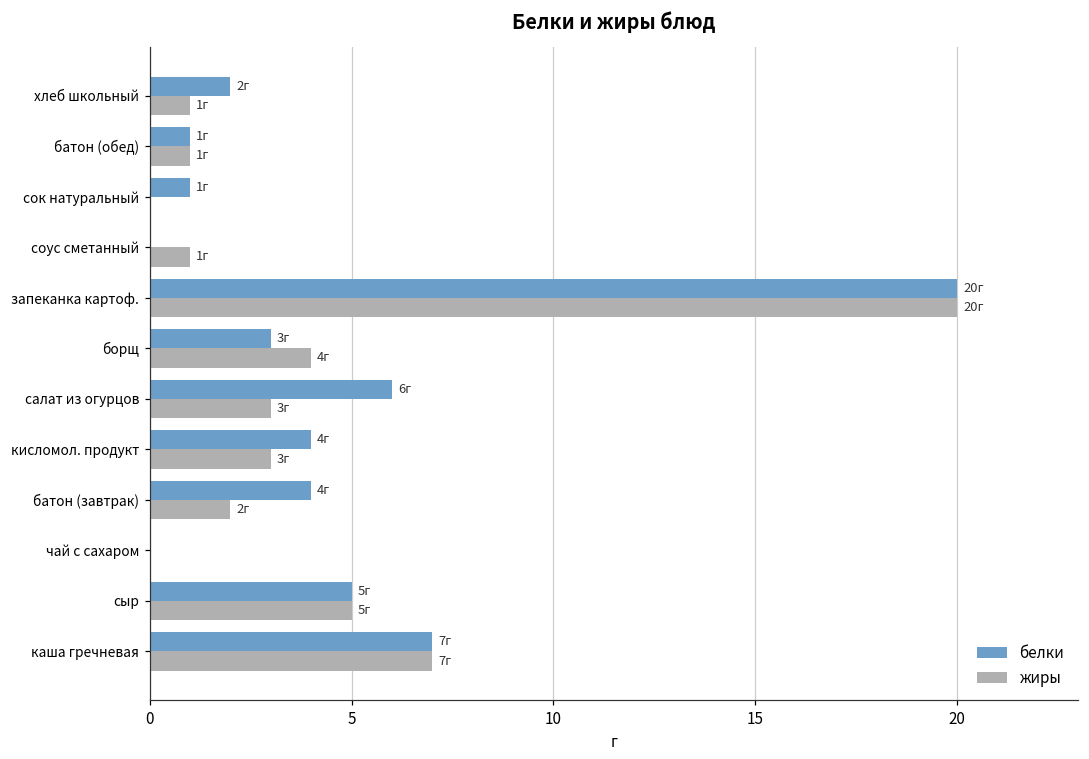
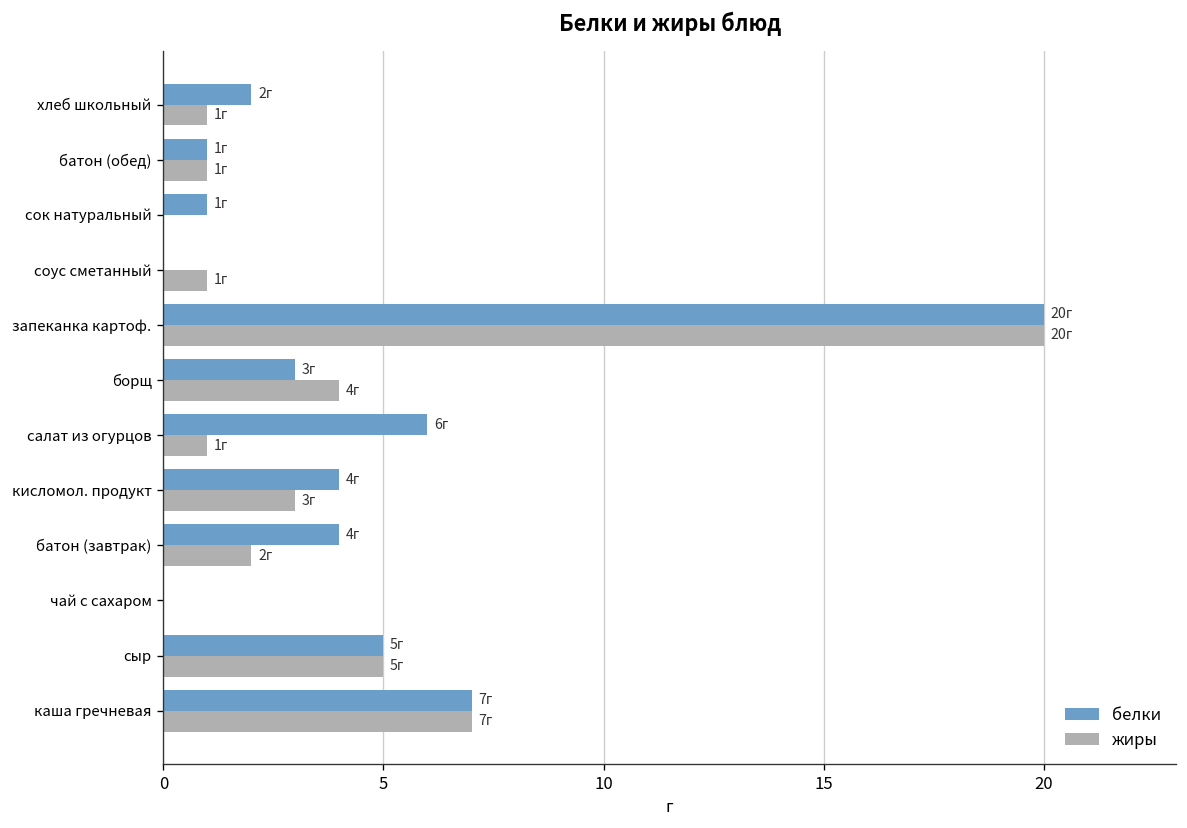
  {
    "белки": {
      "хлеб школьный": "2г",
      "батон (обед)": "1г",
      "сок натуральный": "1г",
      "запеканка картоф.": "20г",
      "борщ": "3г",
      "салат из огурцов": "6г",
      "кисломол. продукт": "4г",
      "батон (завтрак)": "4г",
      "сыр": "5г",
      "каша гречневая": "7г"
    },
    "жиры": {
      "хлеб школьный": "1г",
      "батон (обед)": "1г",
      "соус сметанный": "1г",
      "запеканка картоф.": "20г",
      "борщ": "4г",
-     "салат из огурцов": "3г",
+     "салат из огурцов": "1г",
      "кисломол. продукт": "3г",
      "батон (завтрак)": "2г",
      "сыр": "5г",
      "каша гречневая": "7г"
    }
  }
